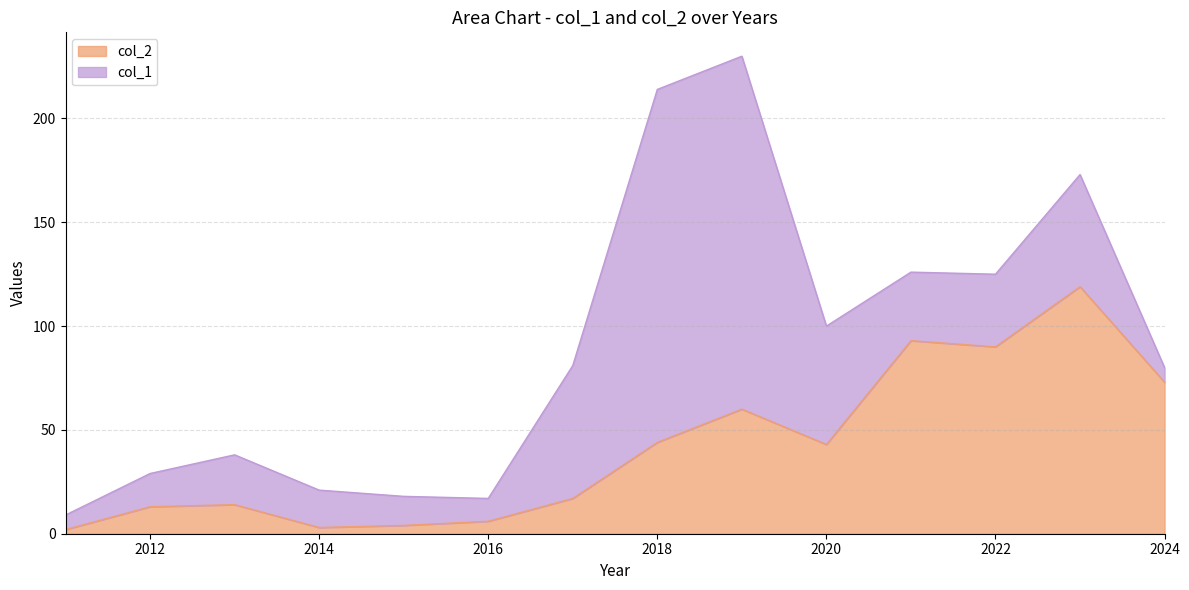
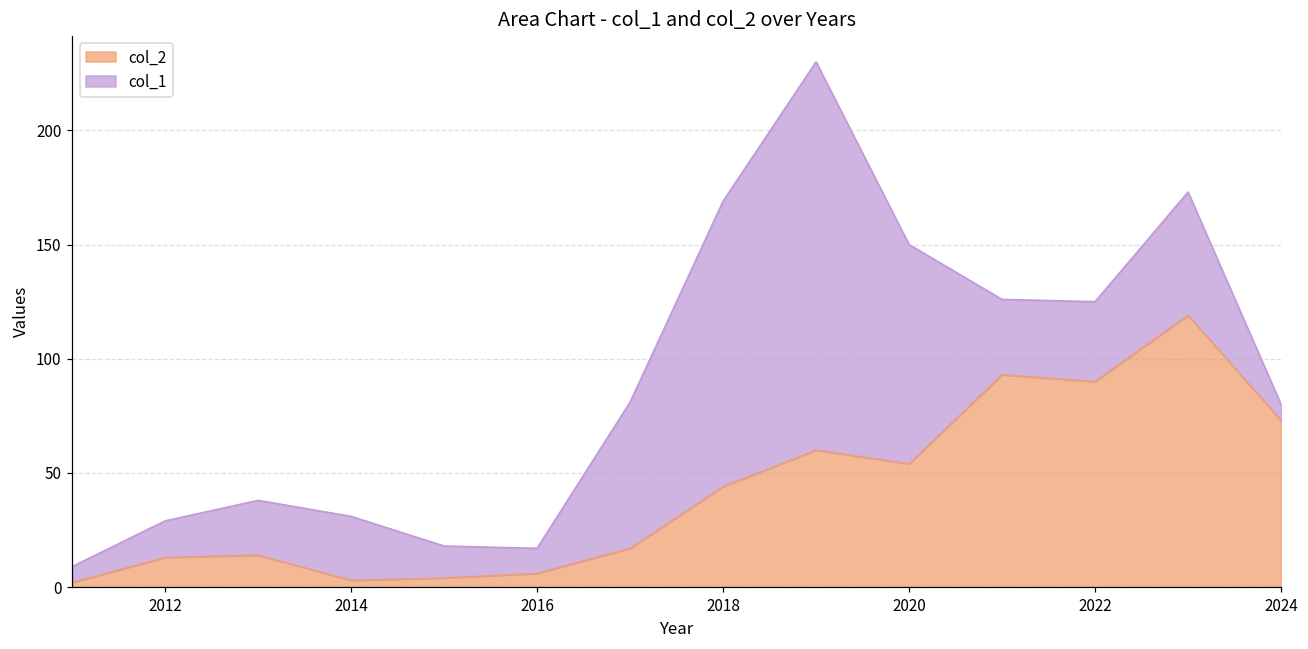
  {
    "col_2": {
      "2012": 13,
      "2014": 3,
      "2016": 6,
      "2018": 44,
-     "2020": 43,
+     "2020": 54,
      "2022": 90,
      "2024": 73
    },
    "col_1": {
      "2012": 16,
-     "2014": 18,
+     "2014": 28,
      "2016": 11,
-     "2018": 170,
-     "2020": 57,
+     "2018": 125,
+     "2020": 96,
      "2022": 35,
      "2024": 7
    }
  }
